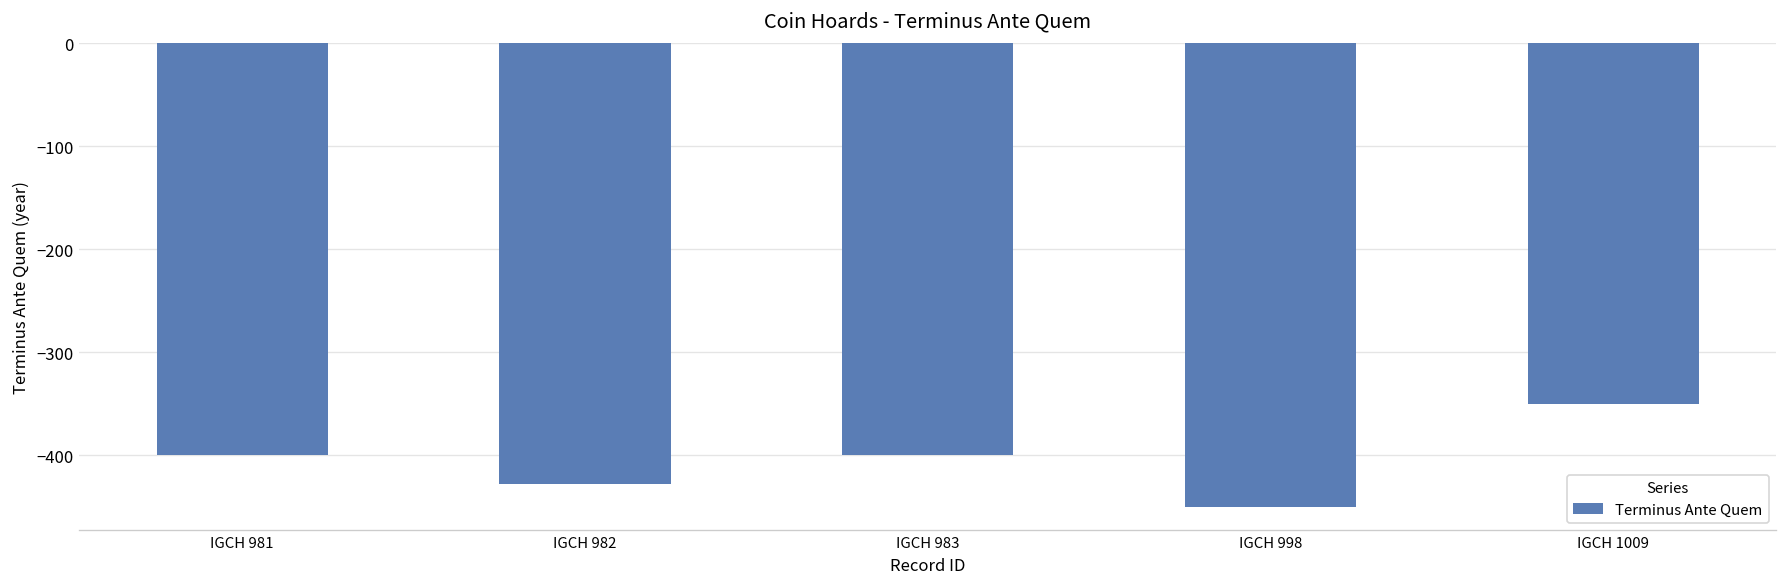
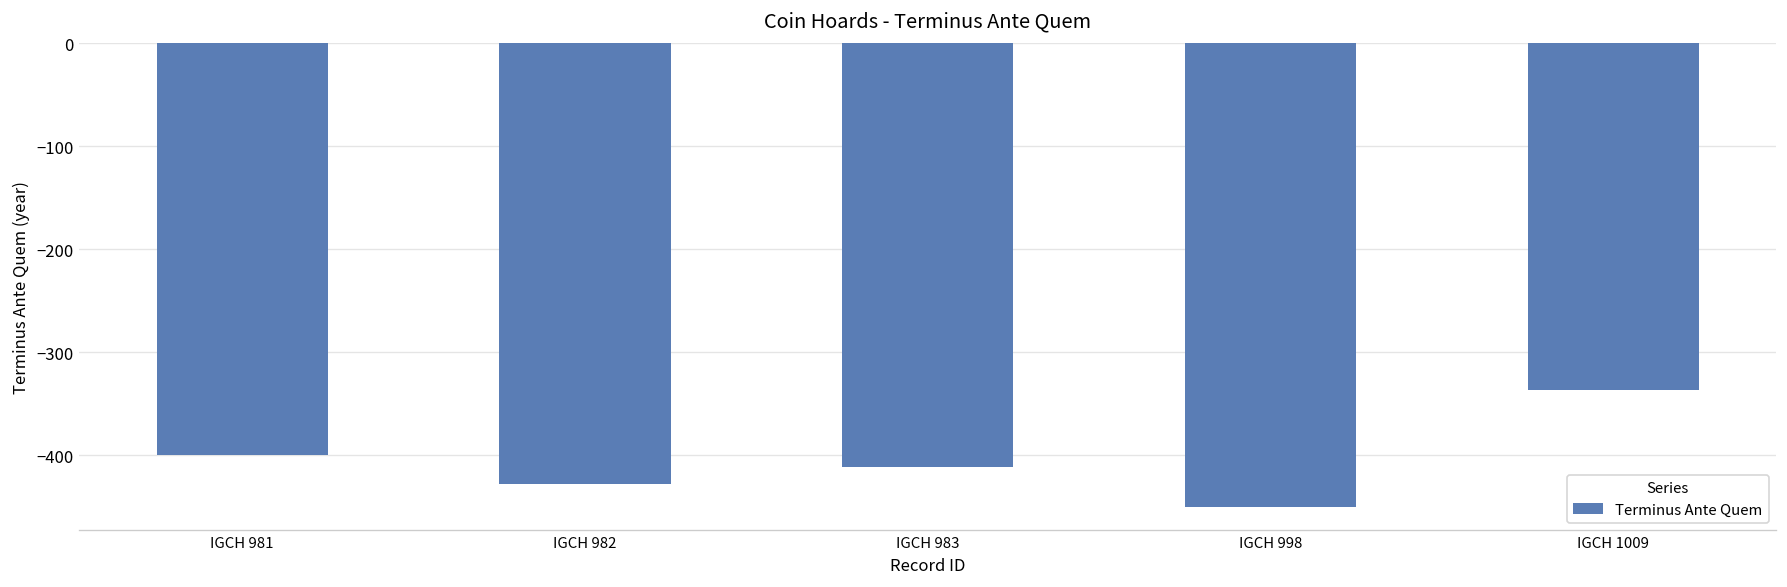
  {
    "IGCH 981": -400,
    "IGCH 982": -430,
-   "IGCH 983": -400,
+   "IGCH 983": -410,
    "IGCH 998": -450,
-   "IGCH 1009": -350
+   "IGCH 1009": -340
  }
